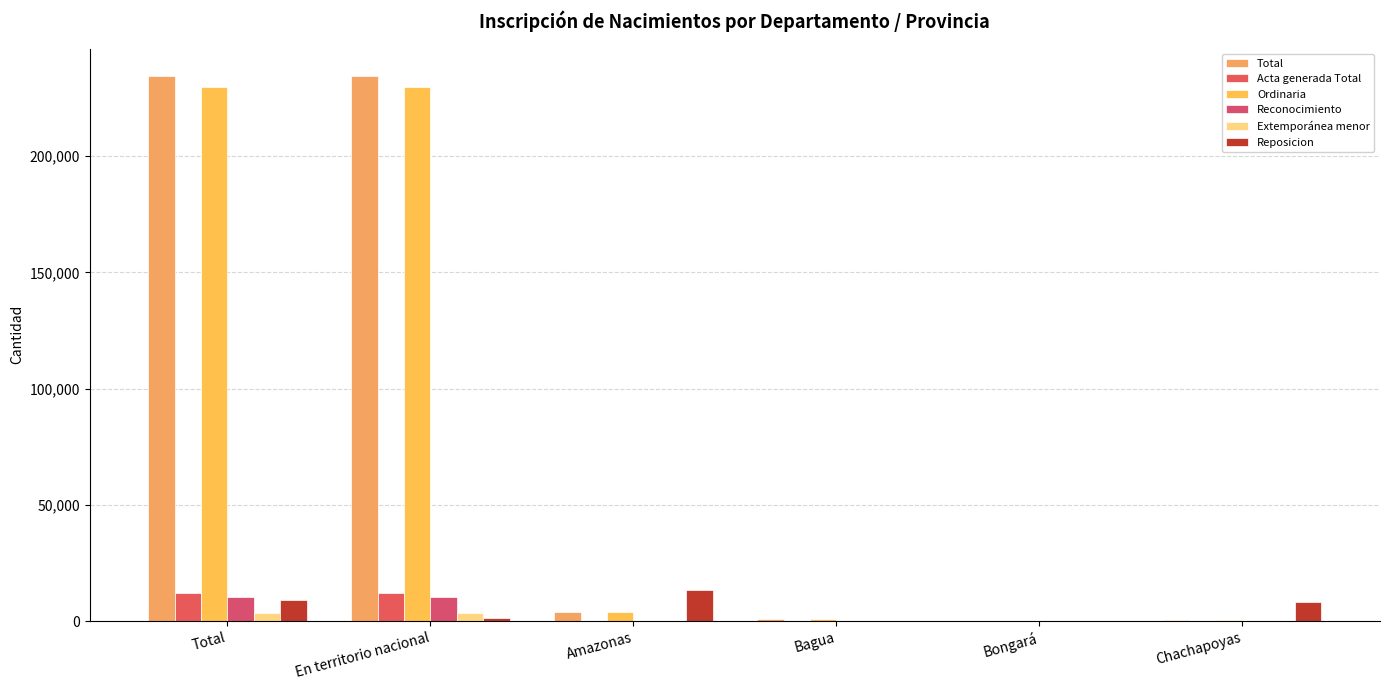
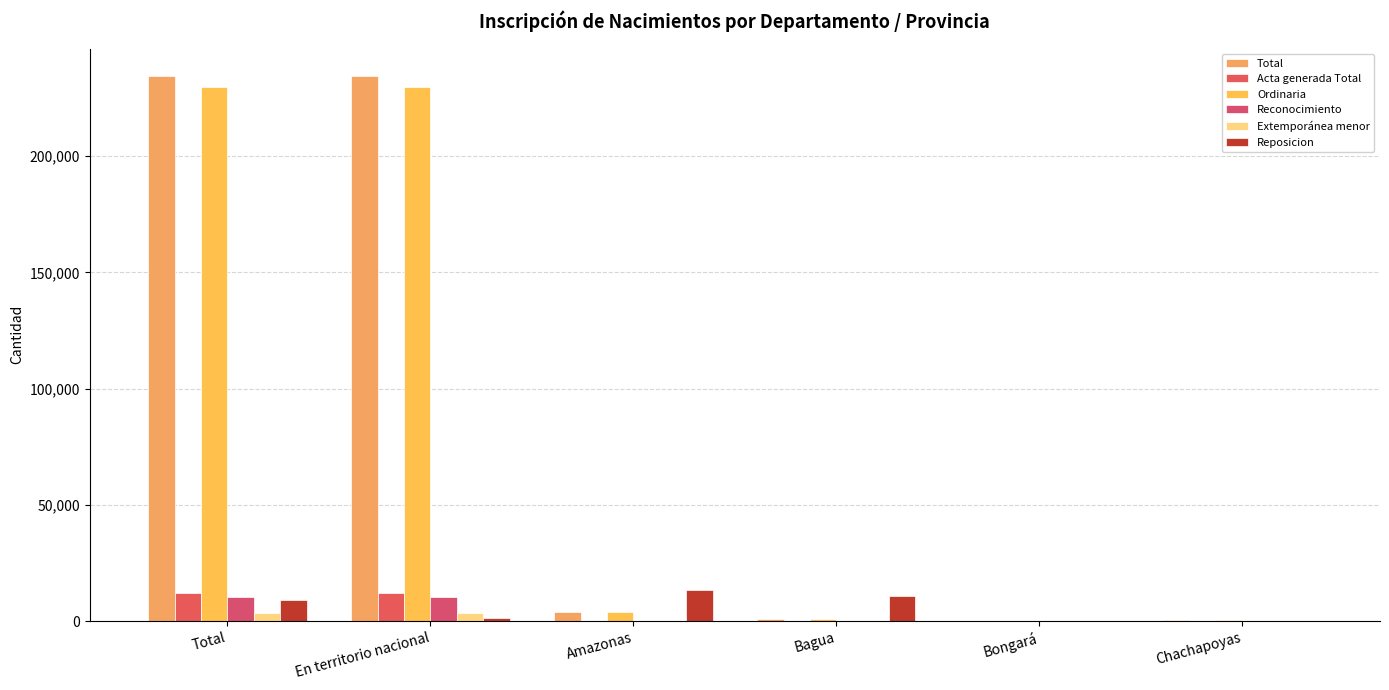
  {
    "Reposicion": {
      "Total": "9,000",
      "En territorio nacional": "1,000",
      "Amazonas": "13,000",
-     "Bagua": "0",
-     "Chachapoyas": "8,000"
+     "Bagua": "11,000",
+     "Chachapoyas": "0"
    }
  }
